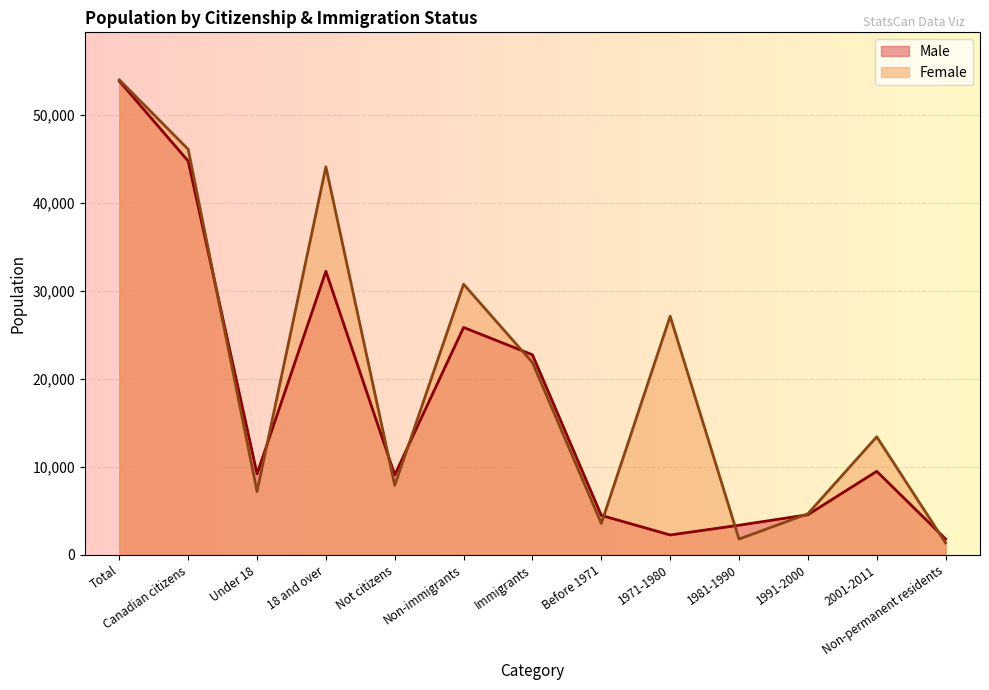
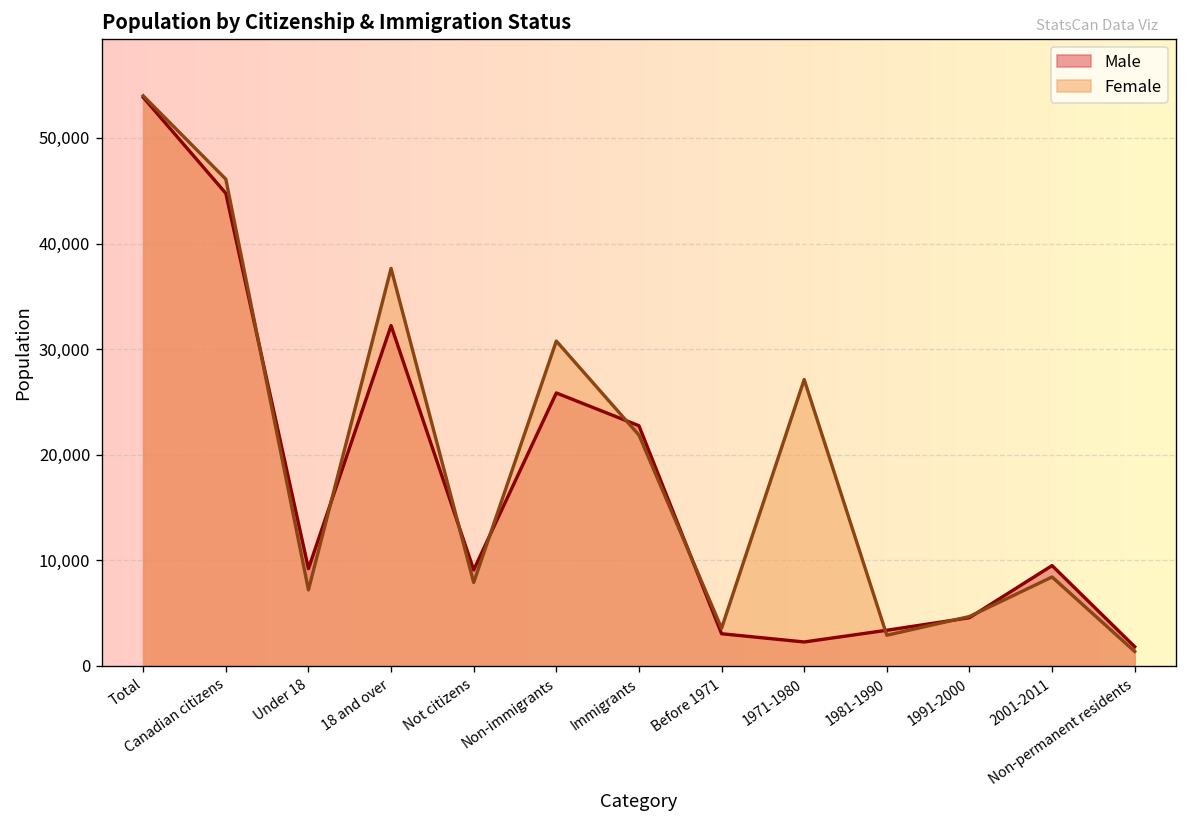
  {
    "Male": {
      "Canadian citizens": "45,000",
      "Under 18": "9,000",
      "18 and over": "32,000",
      "Not citizens": "9,000",
      "Non-immigrants": "26,000",
      "Immigrants": "23,000",
-     "Before 1971": "4,000",
+     "Before 1971": "3,000",
      "1971-1980": "2,000",
      "1981-1990": "3,000",
      "2001-2011": "10,000",
      "Non-permanent residents": "2,000"
    },
    "Female": {
      "Canadian citizens": "46,000",
      "Under 18": "7,000",
-     "18 and over": "44,000",
+     "18 and over": "38,000",
      "Not citizens": "8,000",
      "Non-immigrants": "31,000",
      "Immigrants": "22,000",
      "Before 1971": "4,000",
      "1971-1980": "27,000",
-     "1981-1990": "2,000",
-     "2001-2011": "13,000",
+     "1981-1990": "3,000",
+     "2001-2011": "8,000",
      "Non-permanent residents": "1,000"
    }
  }
